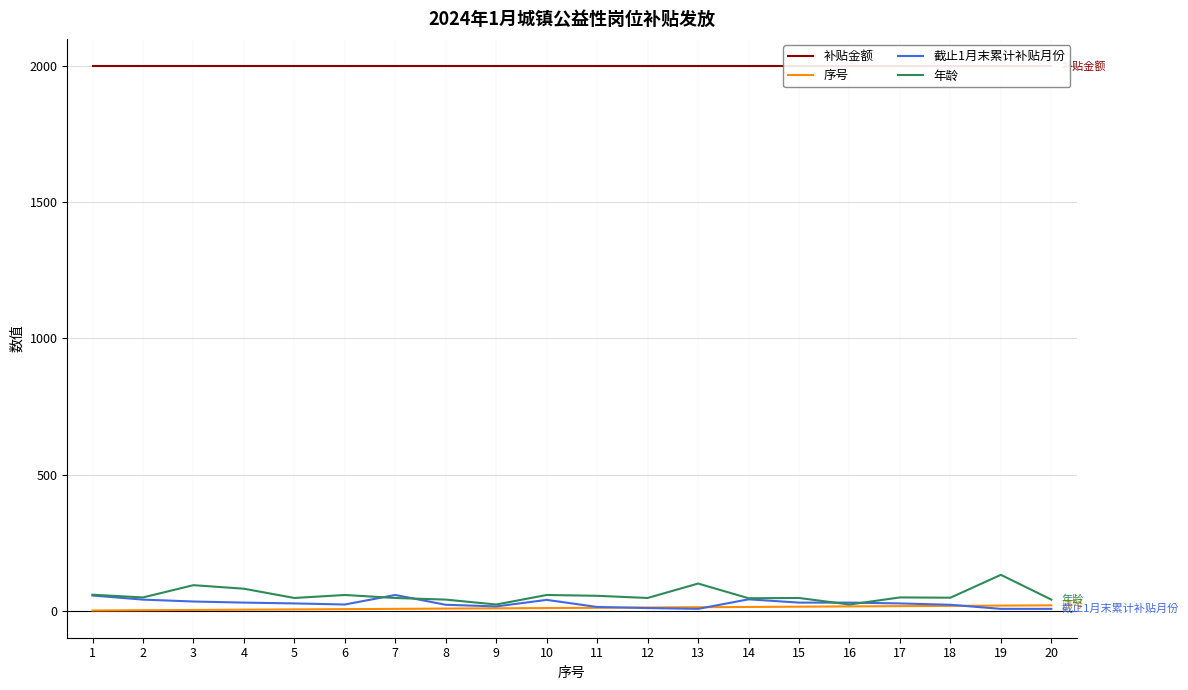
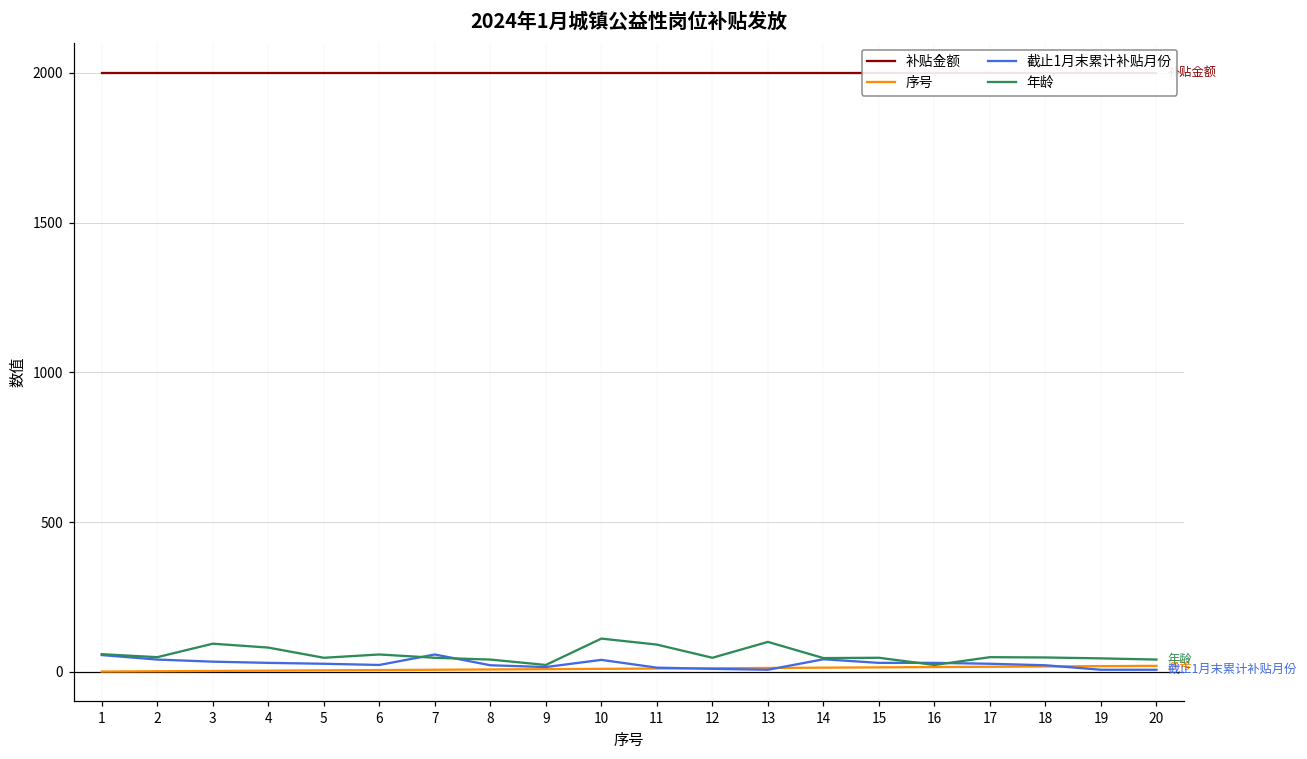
  {
    "补贴金额": {
      "1": 2000,
      "2": 2000,
      "3": 2000,
      "4": 2000,
      "5": 2000,
      "6": 2000,
      "7": 2000,
      "8": 2000,
      "9": 2000,
      "10": 2000,
      "11": 2000,
      "12": 2000,
      "13": 2000,
      "14": 2000
    },
    "序号": {
      "1": 0,
      "2": 0,
      "3": 0,
      "4": 0,
      "5": 10,
      "6": 10,
      "7": 10,
      "8": 10,
      "10": 10,
      "14": 10,
      "15": 20,
      "17": 20,
      "19": 20,
      "20": 20
    },
    "截止1月末累计补贴月份": {
      "3": 30,
      "4": 30,
      "5": 30,
      "6": 20,
      "7": 60,
      "8": 20,
      "10": 40,
      "15": 30,
      "17": 30,
      "19": 10,
      "20": 10
    },
    "年龄": {
      "3": 90,
      "4": 80,
      "5": 50,
      "6": 60,
      "7": 50,
      "8": 40,
-     "10": 60,
-     "11": 60,
+     "10": 110,
+     "11": 90,
      "12": 50,
      "13": 100,
      "15": 50,
      "17": 50,
      "18": 50,
-     "19": 130,
+     "19": 50,
      "20": 40
    }
  }
